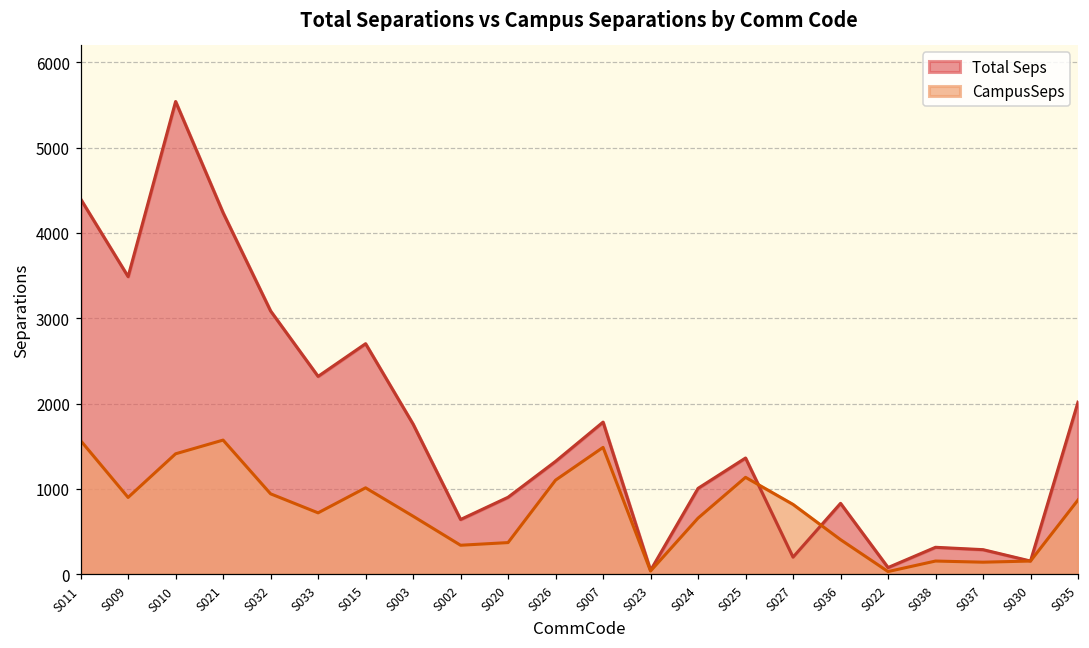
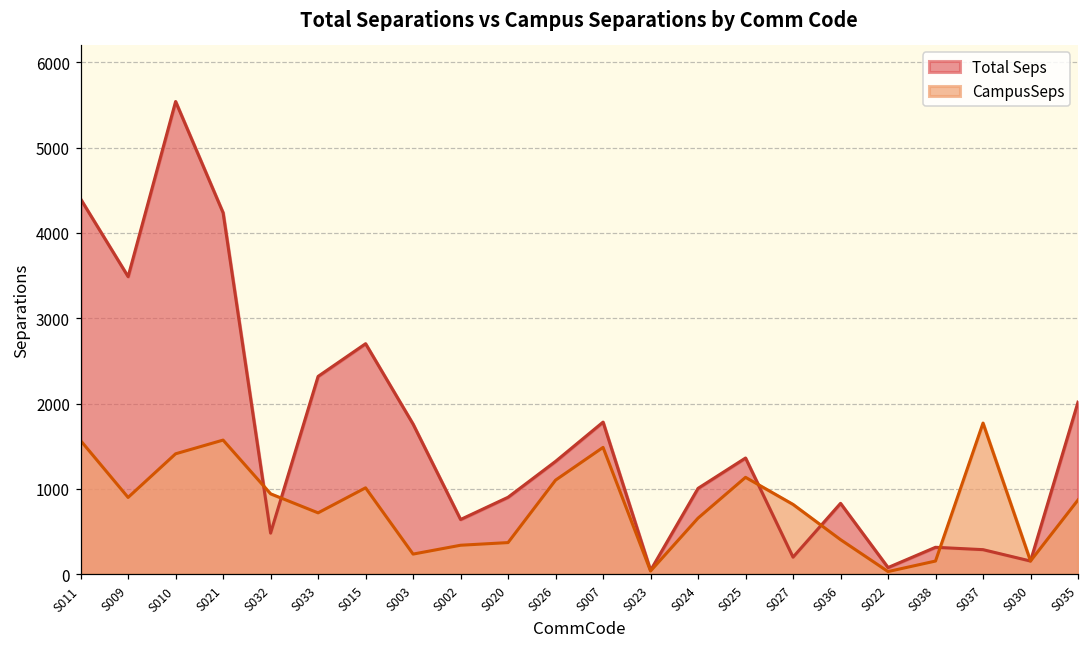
  {
    "Total Seps": {
      "S011": 4400,
      "S009": 3500,
      "S010": 5500,
      "S021": 4200,
-     "S032": 3100,
+     "S032": 500,
      "S033": 2300,
      "S015": 2700,
      "S003": 1800,
      "S002": 600,
      "S020": 900,
      "S026": 1300,
      "S007": 1800,
      "S024": 1000,
      "S025": 1400,
      "S027": 200,
      "S036": 800,
      "S022": 100,
      "S038": 300,
      "S037": 300,
      "S035": 2000
    },
    "CampusSeps": {
      "S011": 1600,
      "S009": 900,
      "S010": 1400,
      "S021": 1600,
      "S032": 900,
      "S033": 700,
      "S015": 1000,
-     "S003": 700,
+     "S003": 200,
      "S002": 300,
      "S020": 400,
      "S026": 1100,
      "S007": 1500,
      "S024": 700,
      "S025": 1100,
      "S027": 800,
      "S036": 400,
      "S022": 0,
      "S038": 200,
-     "S037": 100,
+     "S037": 1800,
      "S035": 900
    }
  }
